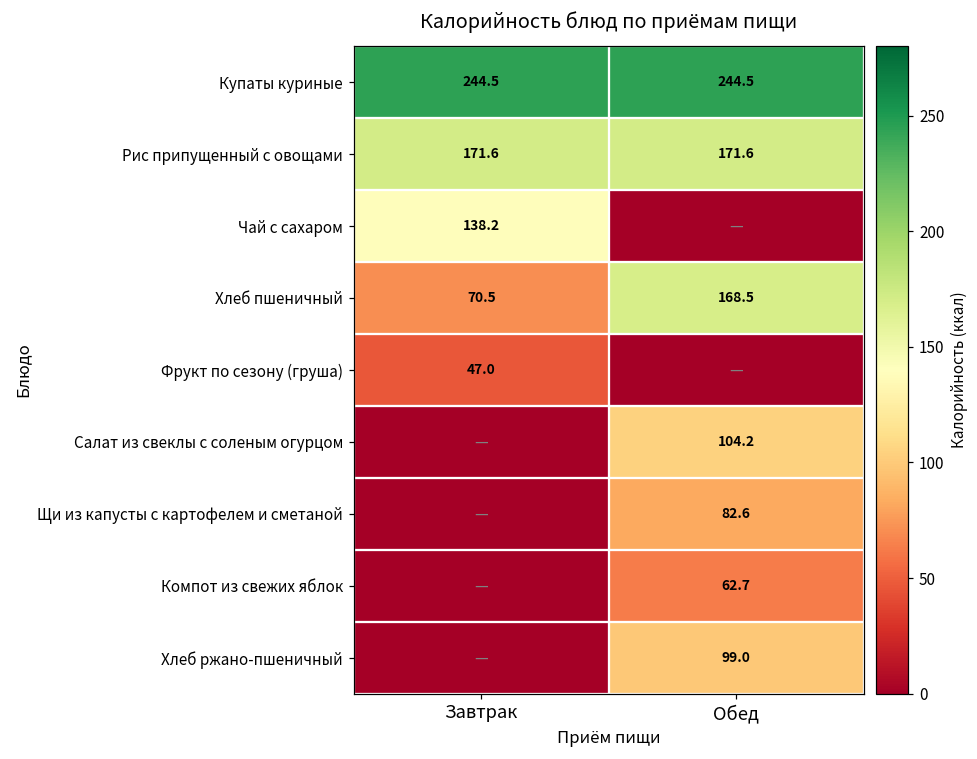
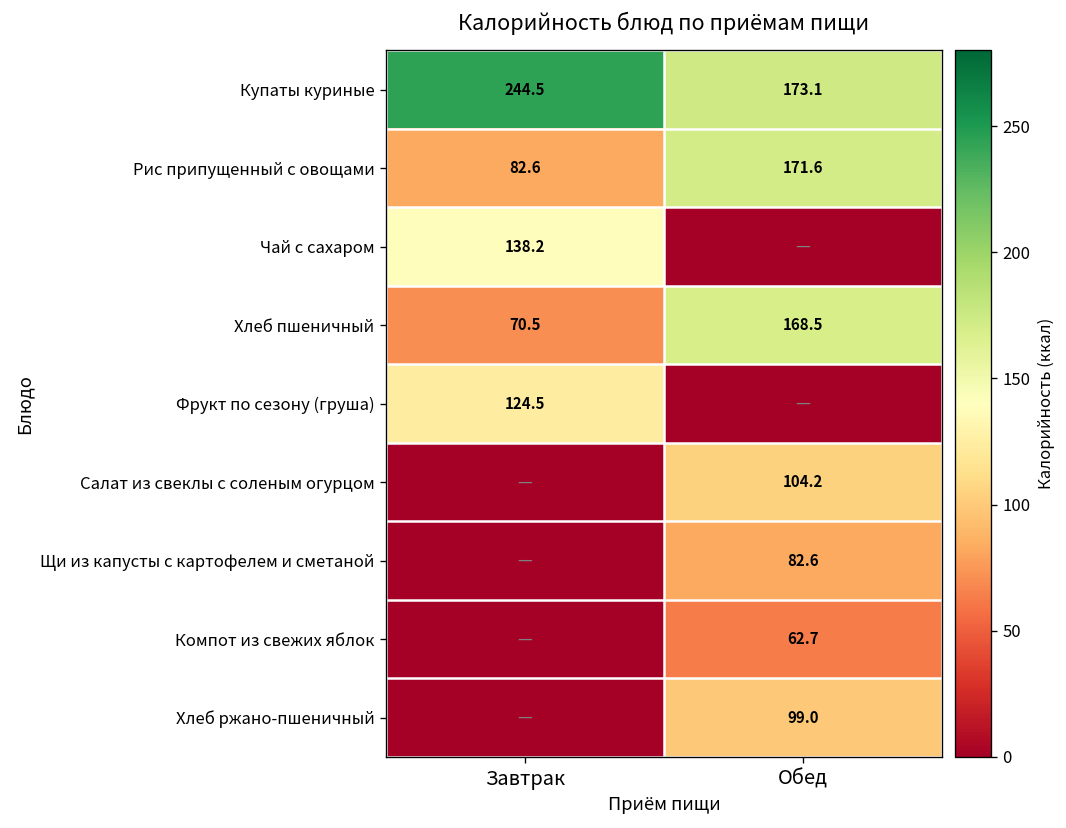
  {
    "Купаты куриные": {
      "Завтрак": 244.5,
-     "Обед": 244.5
+     "Обед": 173.1
    },
    "Рис припущенный с овощами": {
-     "Завтрак": 171.6,
+     "Завтрак": 82.6,
      "Обед": 171.6
    },
    "Чай с сахаром": {
      "Завтрак": 138.2
    },
    "Хлеб пшеничный": {
      "Завтрак": 70.5,
      "Обед": 168.5
    },
    "Фрукт по сезону (груша)": {
-     "Завтрак": 47.0
+     "Завтрак": 124.5
    },
    "Салат из свеклы с соленым огурцом": {
      "Обед": 104.2
    },
    "Щи из капусты с картофелем и сметаной": {
      "Обед": 82.6
    },
    "Компот из свежих яблок": {
      "Обед": 62.7
    },
    "Хлеб ржано-пшеничный": {
      "Обед": 99.0
    }
  }
